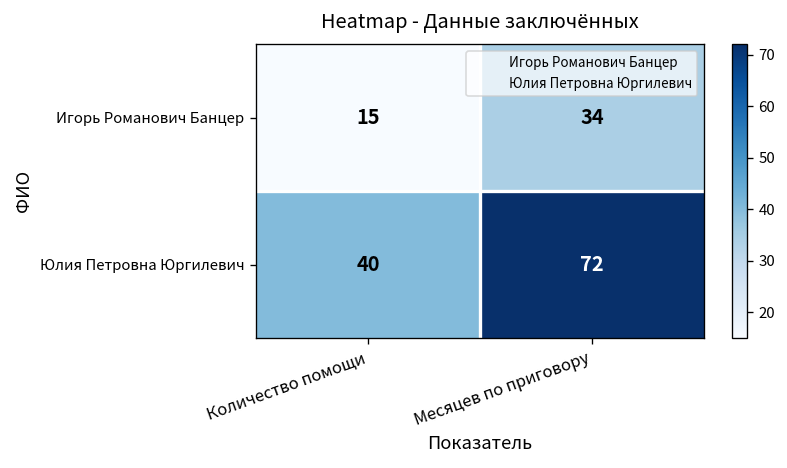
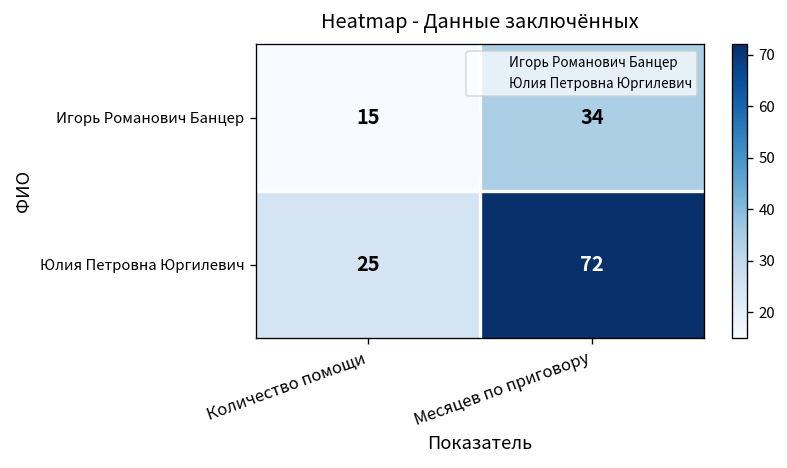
  {
    "Игорь Романович Банцер": {
      "Количество помощи": 15,
      "Месяцев по приговору": 34
    },
    "Юлия Петровна Юргилевич": {
-     "Количество помощи": 40,
+     "Количество помощи": 25,
      "Месяцев по приговору": 72
    }
  }
